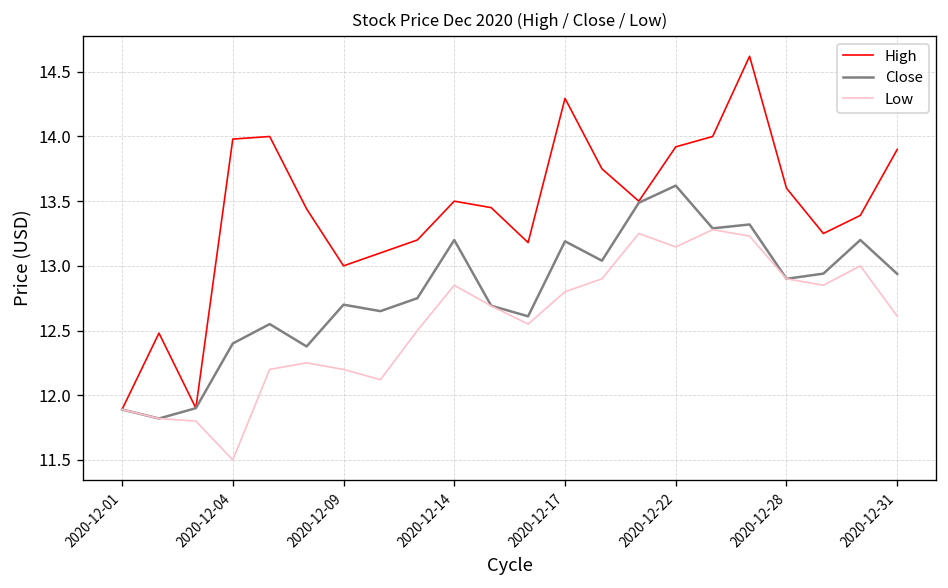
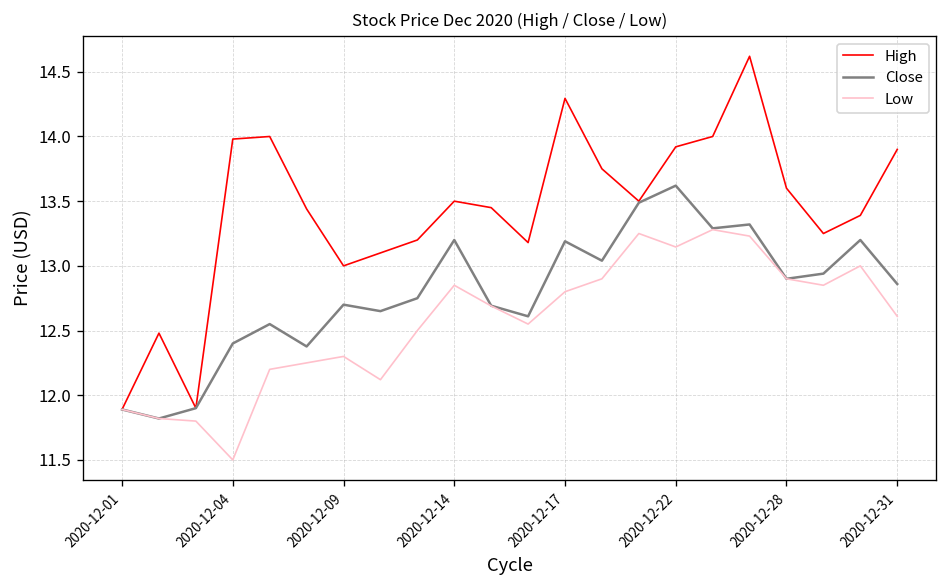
  {
    "High": {
      "2020-12-04": 13.98,
      "2020-12-09": 13.00,
      "2020-12-14": 13.50,
      "2020-12-17": 14.29,
      "2020-12-22": 13.92,
      "2020-12-28": 13.60,
      "2020-12-31": 13.90
    },
    "Close": {
      "2020-12-04": 12.40,
      "2020-12-09": 12.70,
      "2020-12-14": 13.20,
      "2020-12-17": 13.19,
      "2020-12-22": 13.62,
-     "2020-12-31": 12.94
+     "2020-12-31": 12.86
    },
    "Low": {
      "2020-12-04": 11.50,
-     "2020-12-09": 12.20,
+     "2020-12-09": 12.30,
      "2020-12-14": 12.85,
      "2020-12-17": 12.80,
      "2020-12-22": 13.15,
      "2020-12-31": 12.61
    }
  }
